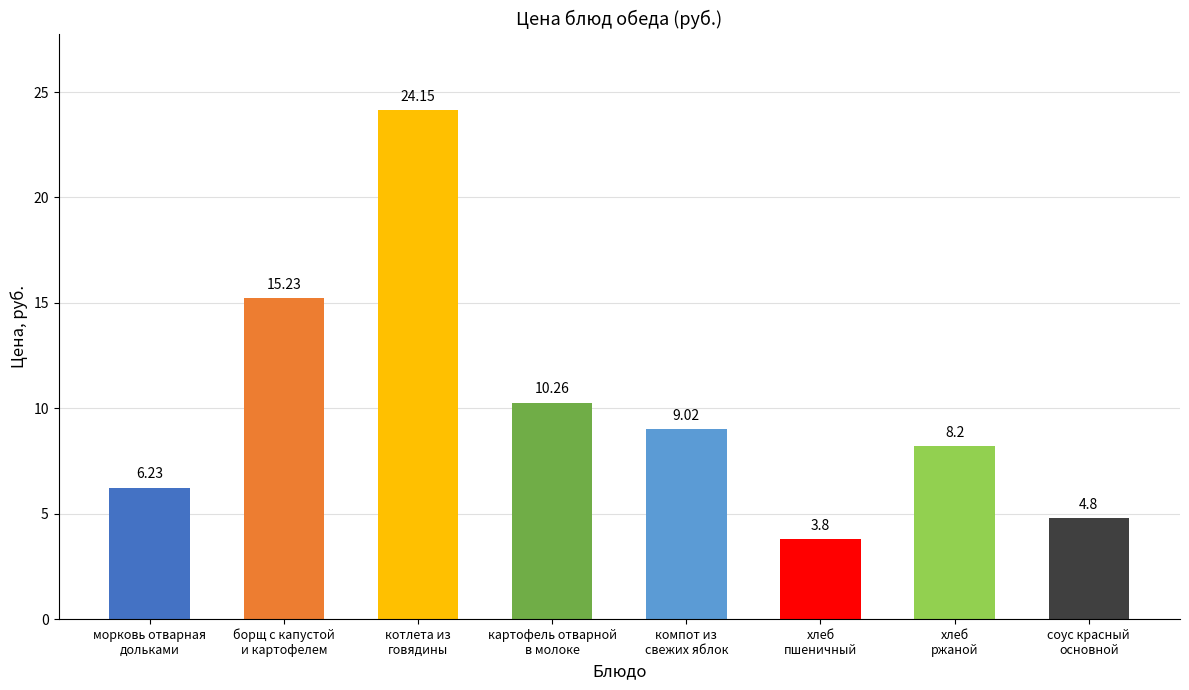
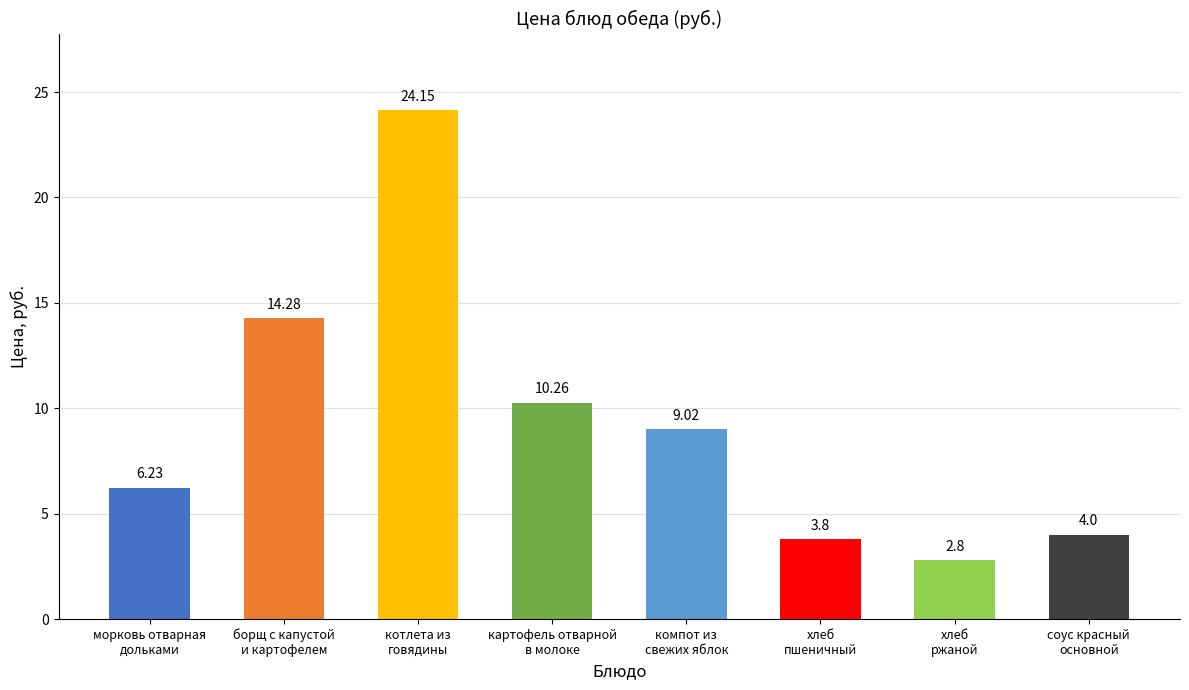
  {
    "морковь отварная дольками": 6.23,
-   "борщ с капустой и картофелем": 15.23,
+   "борщ с капустой и картофелем": 14.28,
    "котлета из говядины": 24.15,
    "картофель отварной в молоке": 10.26,
    "компот из свежих яблок": 9.02,
    "хлеб пшеничный": 3.8,
-   "хлеб ржаной": 8.2,
-   "соус красный основной": 4.8
+   "хлеб ржаной": 2.8,
+   "соус красный основной": 4.0
  }
